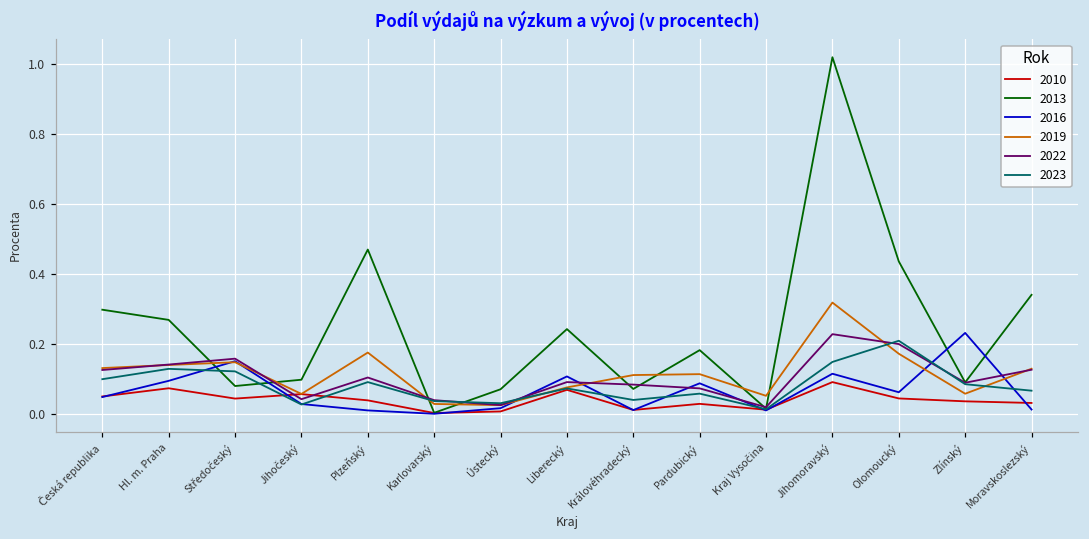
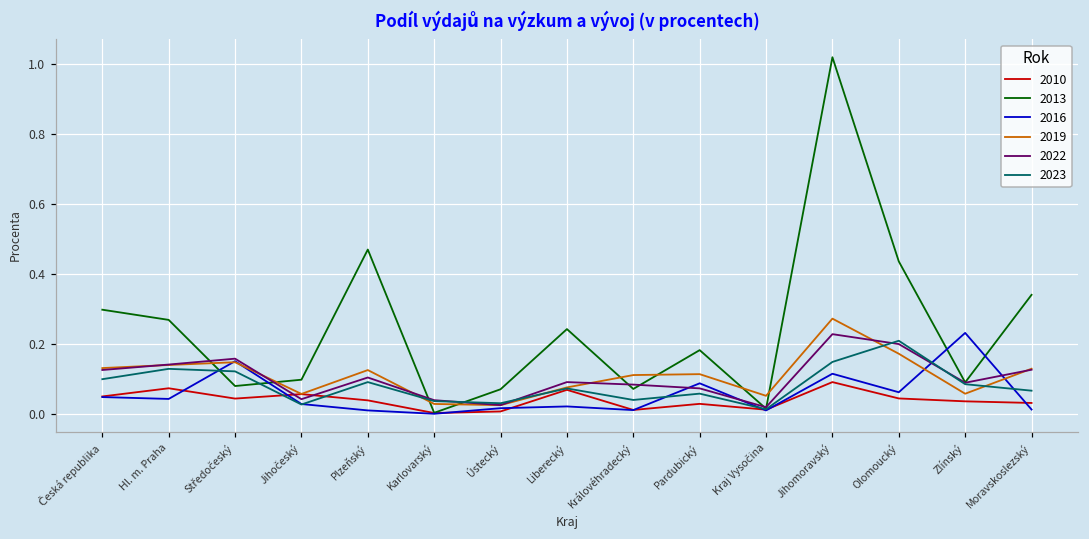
  {
    "2010": {
      "Hl. m. Praha": 0.07,
      "Středočeský": 0.04,
      "Plzeňský": 0.04,
      "Ústecký": 0.01,
      "Pardubický": 0.03,
      "Jihomoravský": 0.09,
      "Olomoucký": 0.04,
      "Zlínský": 0.04,
      "Moravskoslezský": 0.03
    },
    "2013": {
      "Česká republika": 0.30,
      "Hl. m. Praha": 0.27,
      "Středočeský": 0.08,
      "Jihočeský": 0.10,
      "Plzeňský": 0.47,
      "Ústecký": 0.07,
      "Liberecký": 0.24,
      "Královéhradecký": 0.07,
      "Pardubický": 0.18,
      "Jihomoravský": 1.02,
      "Olomoucký": 0.44,
      "Moravskoslezský": 0.34
    },
    "2016": {
-     "Hl. m. Praha": 0.09,
+     "Hl. m. Praha": 0.04,
      "Plzeňský": 0.01,
      "Ústecký": 0.02,
-     "Liberecký": 0.11,
+     "Liberecký": 0.02,
      "Pardubický": 0.09,
      "Jihomoravský": 0.11,
      "Olomoucký": 0.06,
      "Zlínský": 0.23,
      "Moravskoslezský": 0.01
    },
    "2019": {
-     "Plzeňský": 0.18,
+     "Plzeňský": 0.13,
      "Karlovarský": 0.03,
      "Královéhradecký": 0.11,
      "Pardubický": 0.11,
      "Kraj Vysočina": 0.05,
-     "Jihomoravský": 0.32,
+     "Jihomoravský": 0.27,
      "Olomoucký": 0.17,
      "Zlínský": 0.06
    },
    "2022": {
      "Jihočeský": 0.04,
      "Plzeňský": 0.10,
      "Liberecký": 0.09,
      "Královéhradecký": 0.08,
      "Pardubický": 0.07,
      "Jihomoravský": 0.23,
      "Olomoucký": 0.20
    },
    "2023": {
      "Česká republika": 0.10,
      "Hl. m. Praha": 0.13,
      "Středočeský": 0.12,
      "Plzeňský": 0.09,
      "Královéhradecký": 0.04,
      "Pardubický": 0.06,
      "Jihomoravský": 0.15,
      "Olomoucký": 0.21,
      "Moravskoslezský": 0.07
    }
  }
